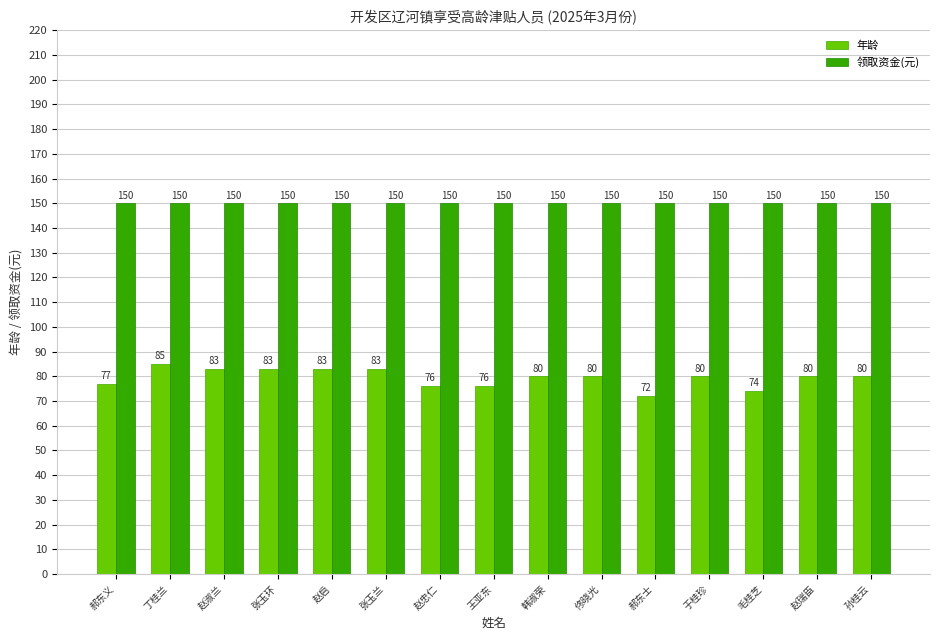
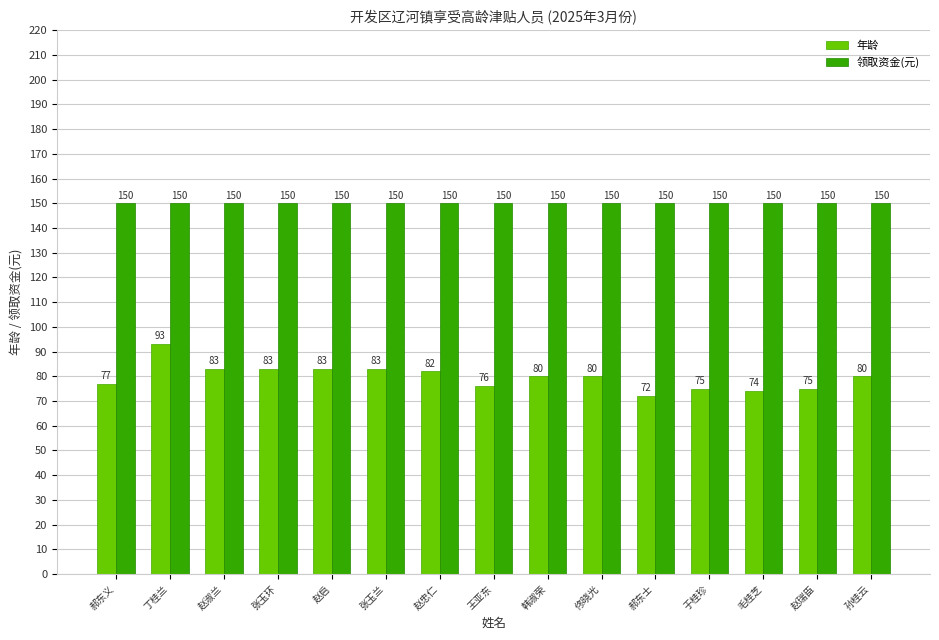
  {
    "年龄": {
      "郝东义": 77,
-     "丁桂兰": 85,
+     "丁桂兰": 93,
      "赵淑兰": 83,
      "张玉环": 83,
      "赵启": 83,
      "张玉兰": 83,
-     "赵忠仁": 76,
+     "赵忠仁": 82,
      "王亚东": 76,
      "韩淑荣": 80,
      "佟晓光": 80,
      "郝东士": 72,
-     "于桂珍": 80,
+     "于桂珍": 75,
      "毛桂芝": 74,
-     "赵瑞臣": 80,
+     "赵瑞臣": 75,
      "孙桂云": 80
    },
    "领取资金(元)": {
      "郝东义": 150,
      "丁桂兰": 150,
      "赵淑兰": 150,
      "张玉环": 150,
      "赵启": 150,
      "张玉兰": 150,
      "赵忠仁": 150,
      "王亚东": 150,
      "韩淑荣": 150,
      "佟晓光": 150,
      "郝东士": 150,
      "于桂珍": 150,
      "毛桂芝": 150,
      "赵瑞臣": 150,
      "孙桂云": 150
    }
  }
